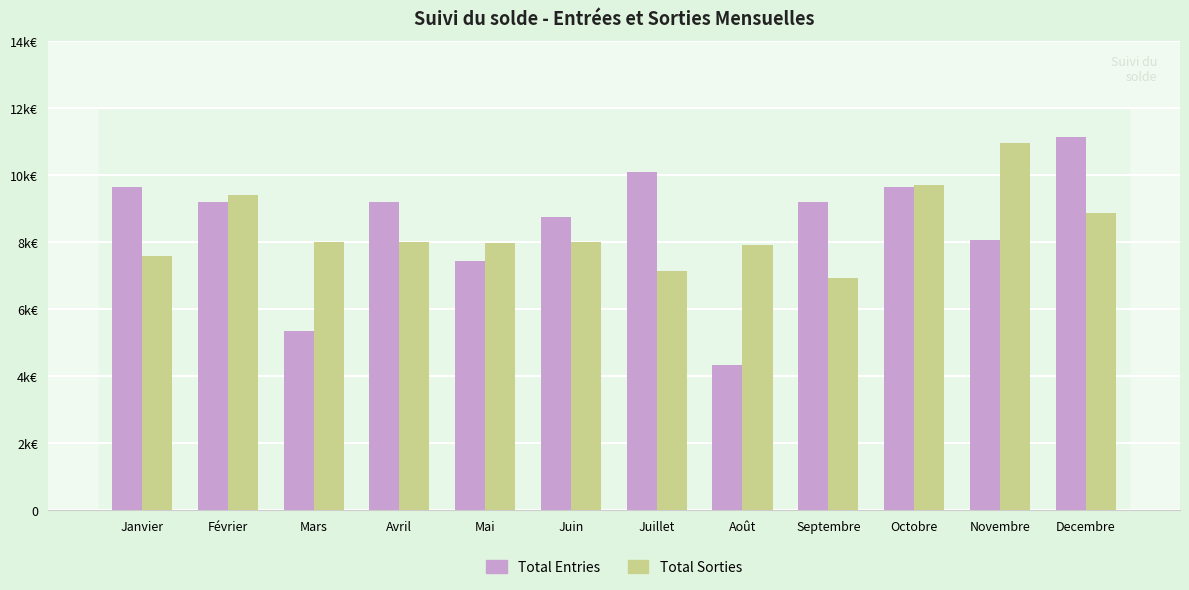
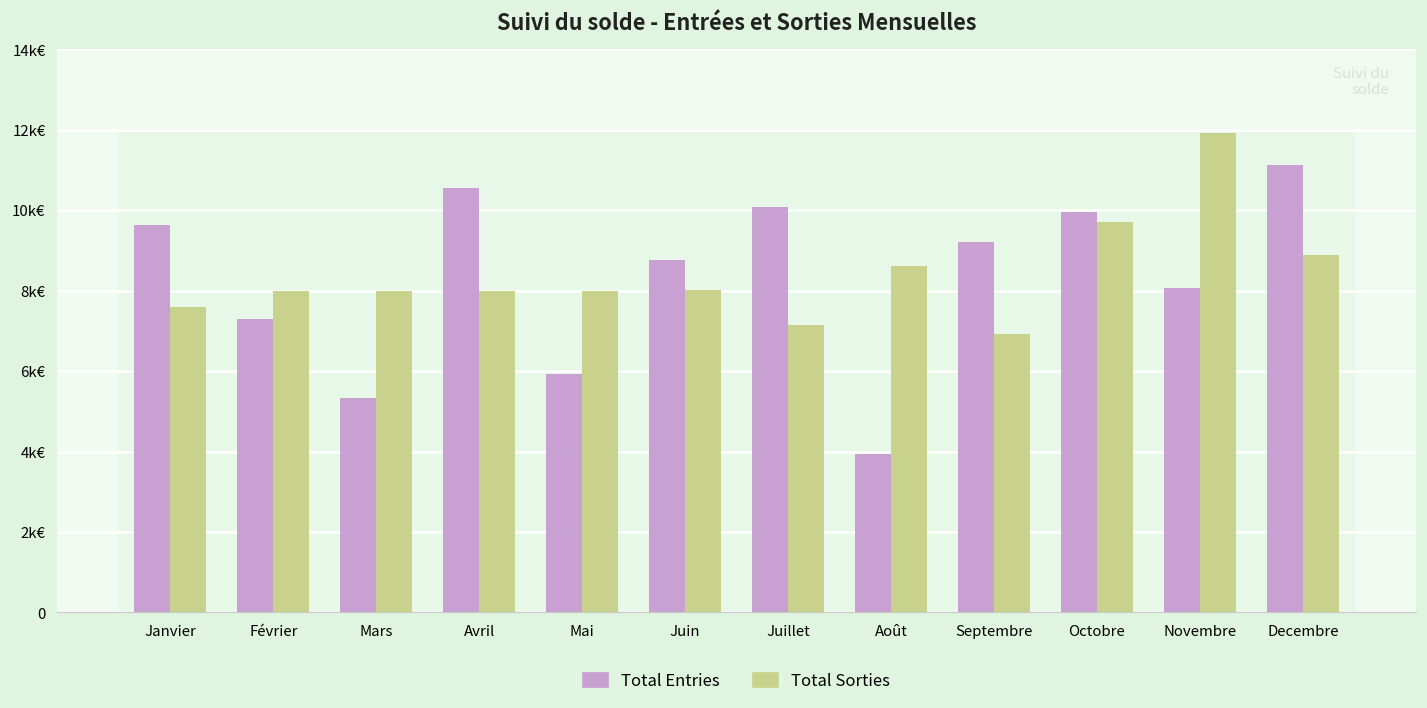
  {
    "Total Entries": {
      "Janvier": "9.6k€",
-     "Février": "9.2k€",
+     "Février": "7.3k€",
      "Mars": "5.3k€",
-     "Avril": "9.2k€",
-     "Mai": "7.4k€",
+     "Avril": "10.6k€",
+     "Mai": "5.9k€",
      "Juin": "8.8k€",
      "Juillet": "10.1k€",
-     "Août": "4.3k€",
+     "Août": "4.0k€",
      "Septembre": "9.2k€",
-     "Octobre": "9.6k€",
+     "Octobre": "10.0k€",
      "Novembre": "8.1k€",
      "Decembre": "11.1k€"
    },
    "Total Sorties": {
      "Janvier": "7.6k€",
-     "Février": "9.4k€",
+     "Février": "8.0k€",
      "Mars": "8.0k€",
      "Avril": "8.0k€",
      "Mai": "8.0k€",
      "Juin": "8.0k€",
      "Juillet": "7.1k€",
-     "Août": "7.9k€",
+     "Août": "8.6k€",
      "Septembre": "6.9k€",
      "Octobre": "9.7k€",
-     "Novembre": "11.0k€",
+     "Novembre": "11.9k€",
      "Decembre": "8.9k€"
    }
  }
